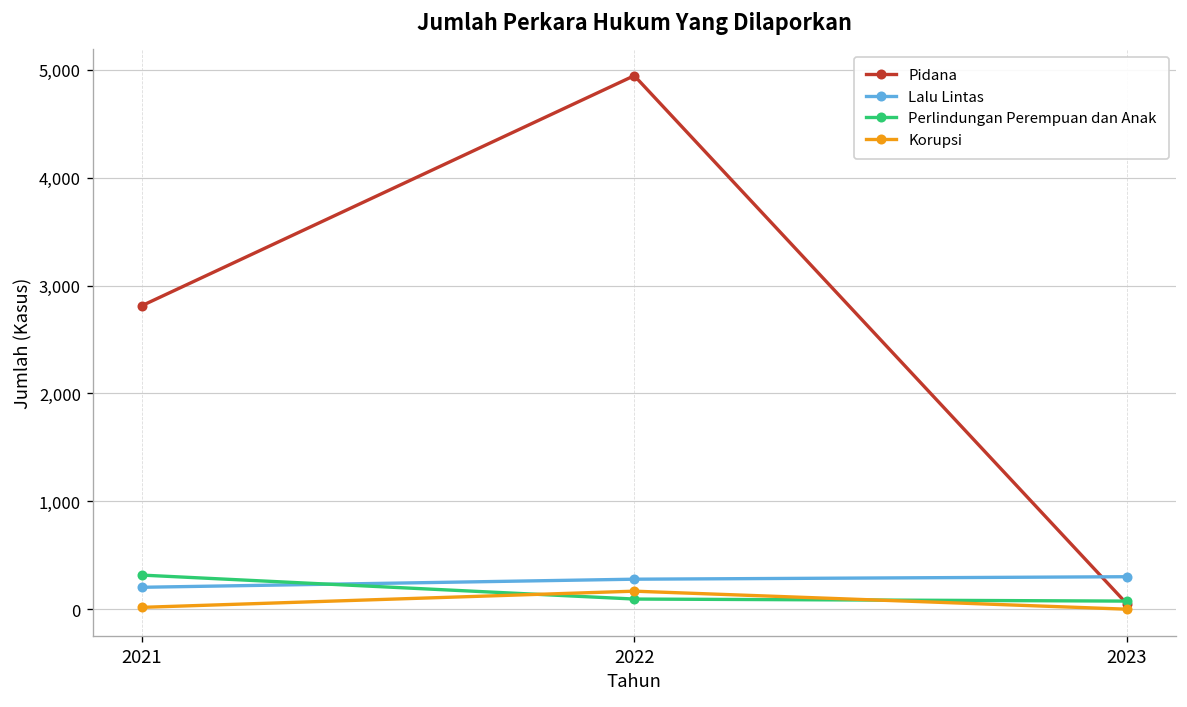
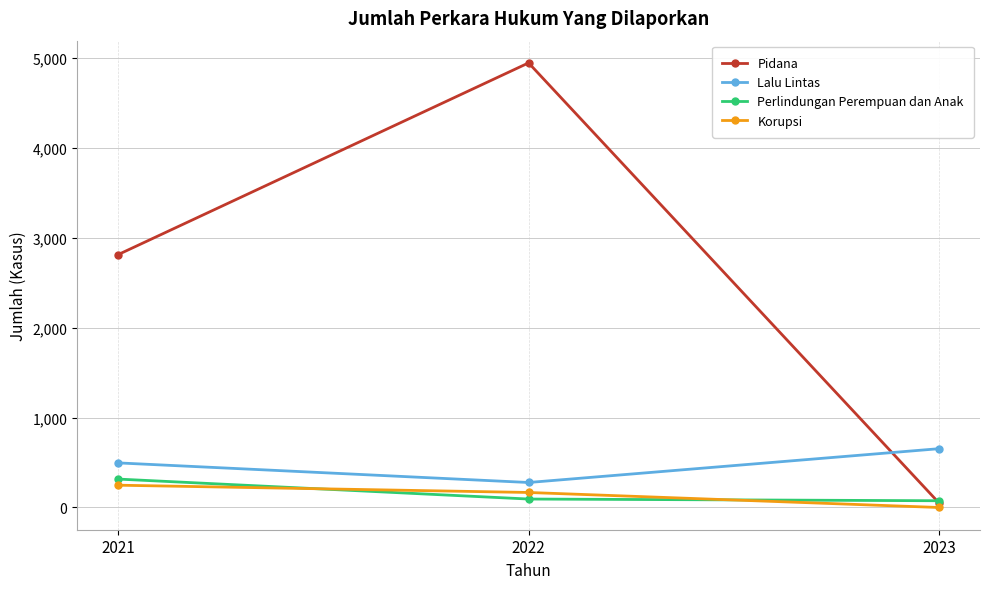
  {
    "Pidana": {
      "2021": "2,800",
      "2022": "4,900"
    },
    "Lalu Lintas": {
-     "2021": "200",
+     "2021": "500",
      "2022": "300",
-     "2023": "300"
+     "2023": "700"
    },
    "Perlindungan Perempuan dan Anak": {
      "2021": "300",
      "2022": "100"
    },
    "Korupsi": {
-     "2021": "0",
+     "2021": "200",
      "2022": "200",
      "2023": "0"
    }
  }
